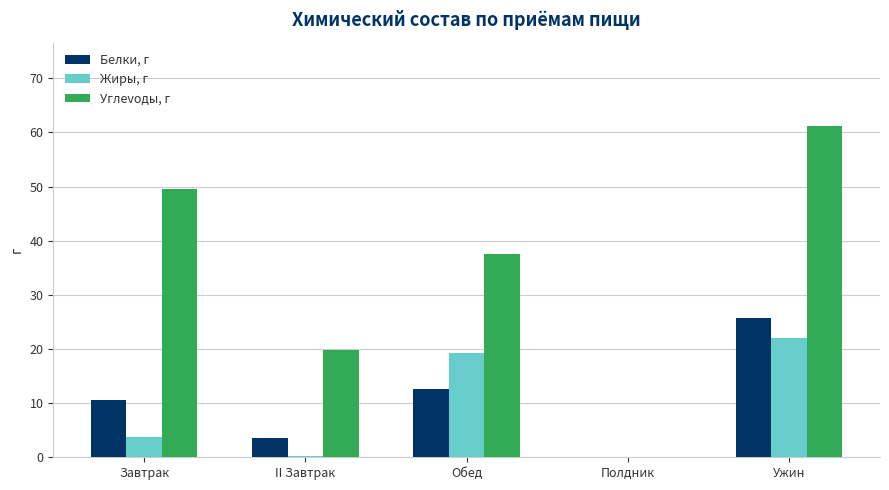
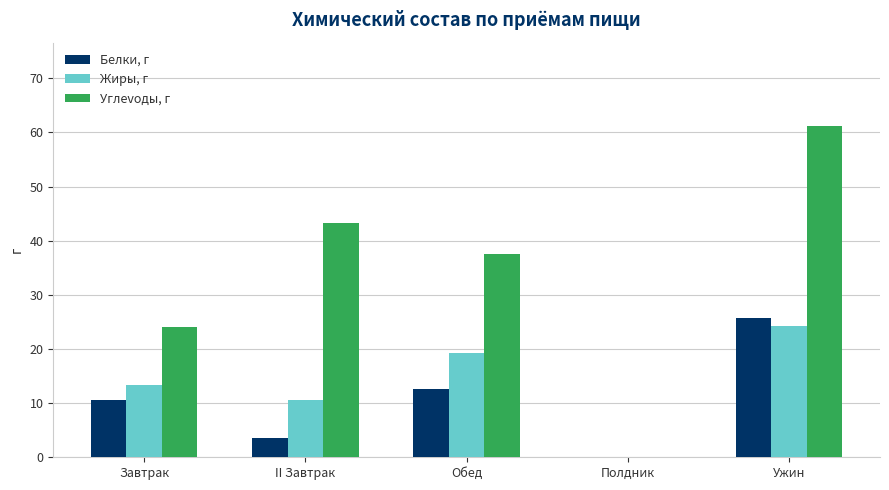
  {
    "Белки, г": {
      "Завтрак": 11,
      "II Завтрак": 4,
      "Обед": 13,
      "Полдник": 0,
      "Ужин": 26
    },
    "Жиры, г": {
-     "Завтрак": 4,
-     "II Завтрак": 0,
+     "Завтрак": 13,
+     "II Завтрак": 11,
      "Обед": 19,
      "Полдник": 0,
-     "Ужин": 22
+     "Ужин": 24
    },
    "Углevoды, г": {
-     "Завтрак": 50,
-     "II Завтрак": 20,
+     "Завтрак": 24,
+     "II Завтрак": 43,
      "Обед": 38,
      "Полдник": 0,
      "Ужин": 61
    }
  }
